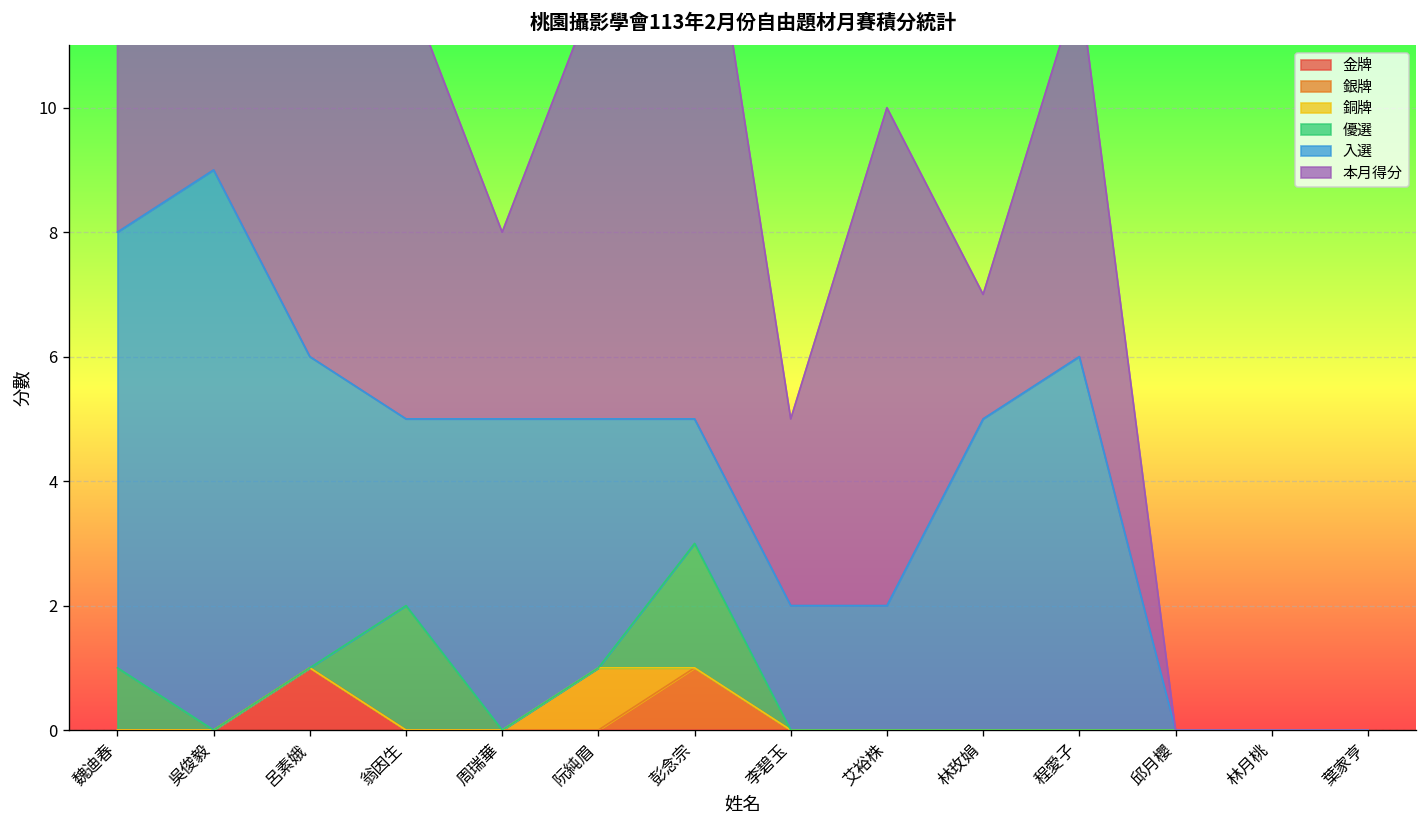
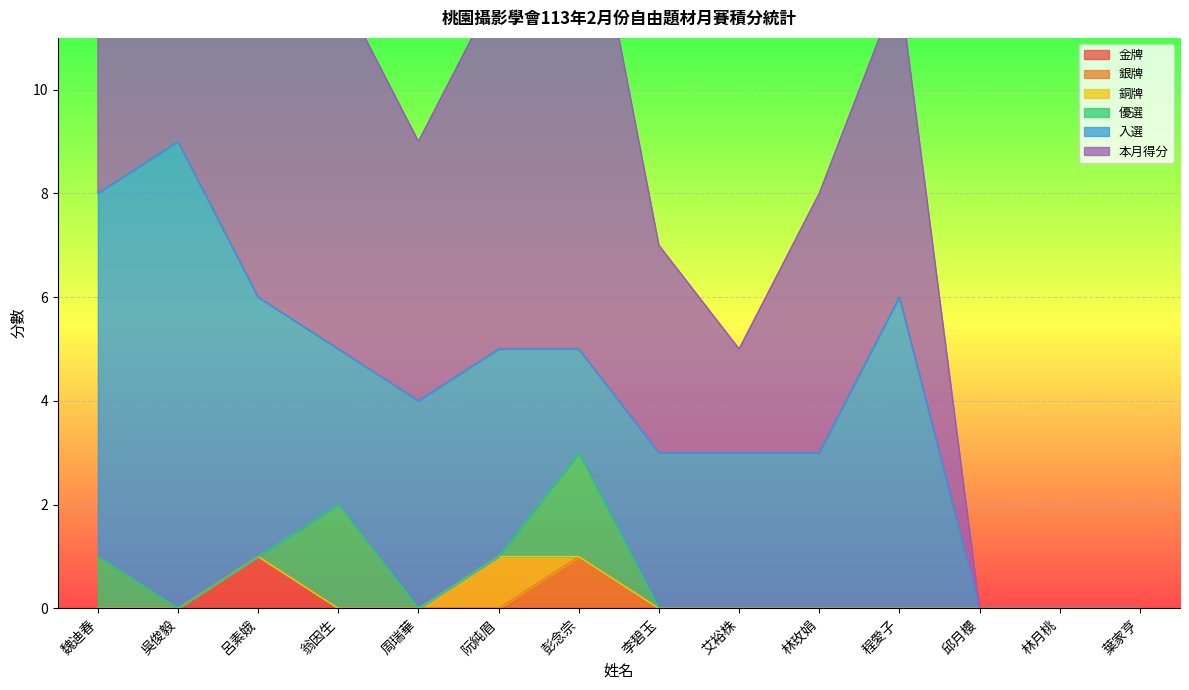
  {
    "優選": {
      "魏迪春": 1,
      "翁因生": 2,
      "彭念宗": 3
    },
    "入選": {
      "魏迪春": 7,
      "吳俊毅": 9,
      "呂素娥": 5,
      "翁因生": 3,
-     "周瑞華": 5,
+     "周瑞華": 4,
      "阮純眉": 4,
      "彭念宗": 2,
-     "李碧玉": 2,
-     "艾裕株": 2,
-     "林玫娟": 5,
+     "李碧玉": 3,
+     "艾裕株": 3,
+     "林玫娟": 3,
      "程愛子": 6
    },
    "本月得分": {
-     "周瑞華": 3,
-     "李碧玉": 3,
-     "艾裕株": 8,
-     "林玫娟": 2
+     "周瑞華": 5,
+     "李碧玉": 4,
+     "艾裕株": 2,
+     "林玫娟": 5
    }
  }
